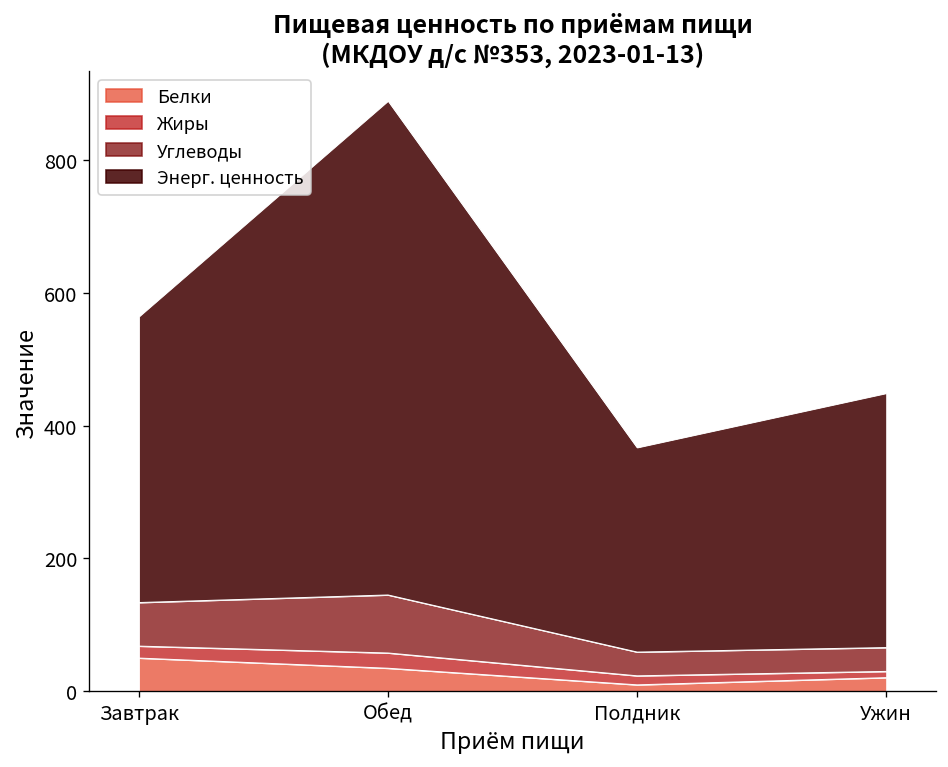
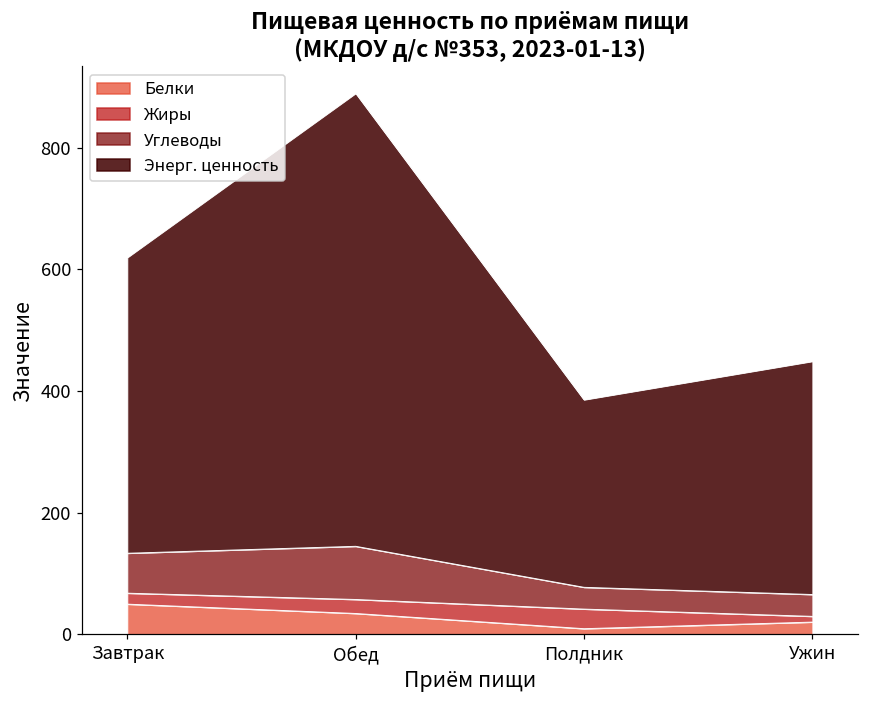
  {
    "Белки": {
      "Завтрак": 50,
      "Обед": 30,
      "Полдник": 10,
      "Ужин": 20
    },
    "Жиры": {
      "Завтрак": 20,
      "Обед": 20,
-     "Полдник": 10,
+     "Полдник": 30,
      "Ужин": 10
    },
    "Углеводы": {
      "Завтрак": 70,
      "Обед": 90,
      "Полдник": 40,
      "Ужин": 40
    },
    "Энерг. ценность": {
-     "Завтрак": 430,
+     "Завтрак": 490,
      "Обед": 740,
      "Полдник": 310,
      "Ужин": 380
    }
  }
